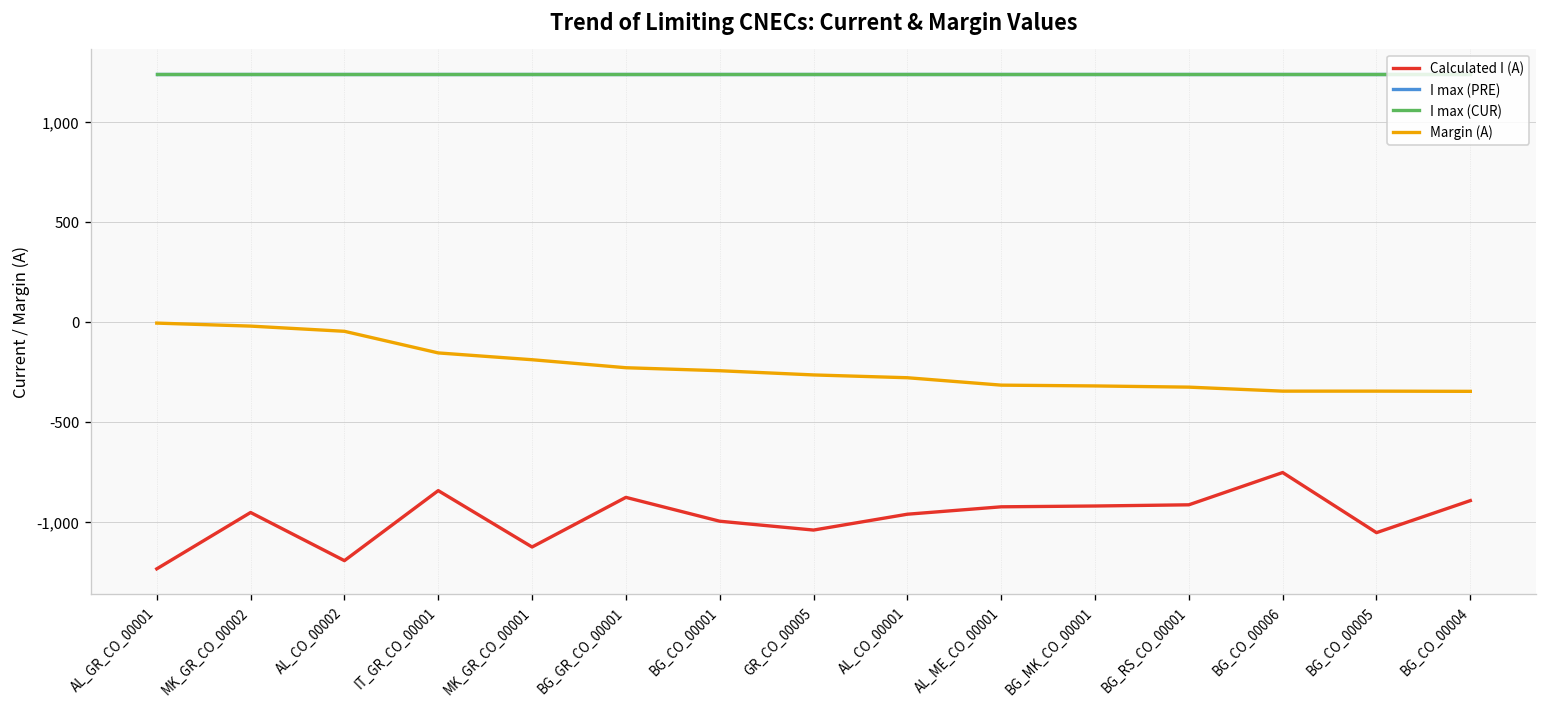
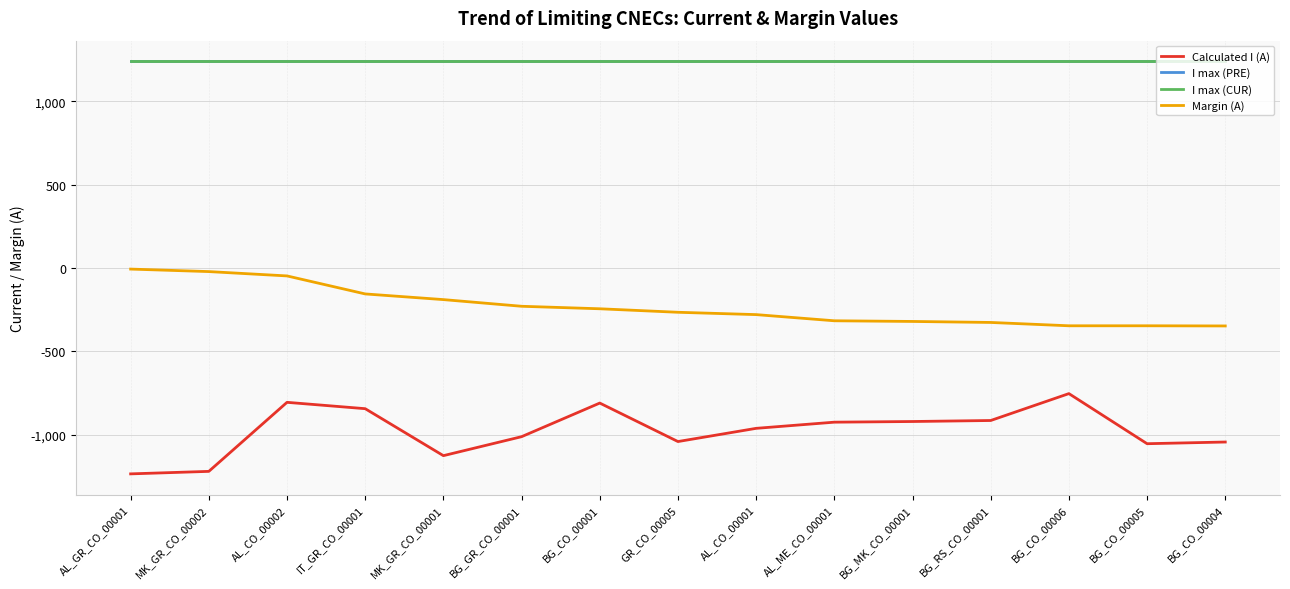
  {
    "Calculated I (A)": {
      "AL_GR_CO_00001": "-1,230",
-     "MK_GR_CO_00002": "-950",
-     "AL_CO_00002": "-1,190",
+     "MK_GR_CO_00002": "-1,220",
+     "AL_CO_00002": "-810",
      "IT_GR_CO_00001": "-840",
      "MK_GR_CO_00001": "-1,120",
-     "BG_GR_CO_00001": "-880",
-     "BG_CO_00001": "-1,000",
+     "BG_GR_CO_00001": "-1,010",
+     "BG_CO_00001": "-810",
      "GR_CO_00005": "-1,040",
      "AL_CO_00001": "-960",
      "AL_ME_CO_00001": "-920",
      "BG_MK_CO_00001": "-920",
      "BG_RS_CO_00001": "-910",
      "BG_CO_00006": "-750",
      "BG_CO_00005": "-1,050",
-     "BG_CO_00004": "-890"
+     "BG_CO_00004": "-1,040"
    },
    "I max (CUR)": {
      "AL_GR_CO_00001": "1,240",
      "MK_GR_CO_00002": "1,240",
      "AL_CO_00002": "1,240",
      "IT_GR_CO_00001": "1,240",
      "MK_GR_CO_00001": "1,240",
      "BG_GR_CO_00001": "1,240",
      "BG_CO_00001": "1,240",
      "GR_CO_00005": "1,240",
      "AL_CO_00001": "1,240",
      "AL_ME_CO_00001": "1,240",
      "BG_MK_CO_00001": "1,240",
      "BG_RS_CO_00001": "1,240",
      "BG_CO_00006": "1,240",
      "BG_CO_00005": "1,240"
    },
    "Margin (A)": {
      "AL_GR_CO_00001": "-10",
      "MK_GR_CO_00002": "-20",
      "AL_CO_00002": "-50",
      "IT_GR_CO_00001": "-160",
      "MK_GR_CO_00001": "-190",
      "BG_GR_CO_00001": "-230",
      "BG_CO_00001": "-240",
      "GR_CO_00005": "-270",
      "AL_CO_00001": "-280",
      "AL_ME_CO_00001": "-320",
      "BG_MK_CO_00001": "-320",
      "BG_RS_CO_00001": "-330",
      "BG_CO_00006": "-350",
      "BG_CO_00005": "-350",
      "BG_CO_00004": "-350"
    }
  }
